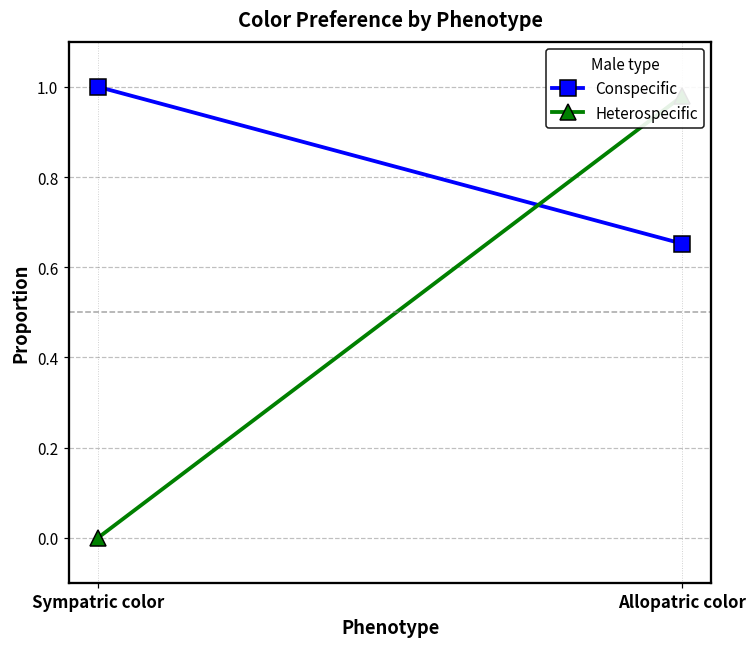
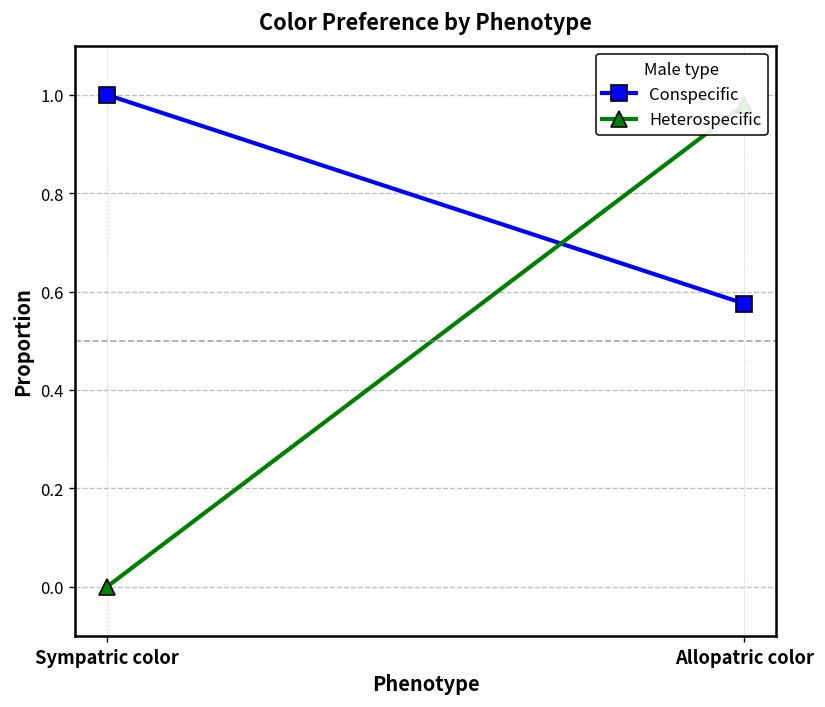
  {
    "Conspecific": {
      "Sympatric color": 1.00,
-     "Allopatric color": 0.65
+     "Allopatric color": 0.58
    },
    "Heterospecific": {
      "Sympatric color": 0.00
    }
  }
